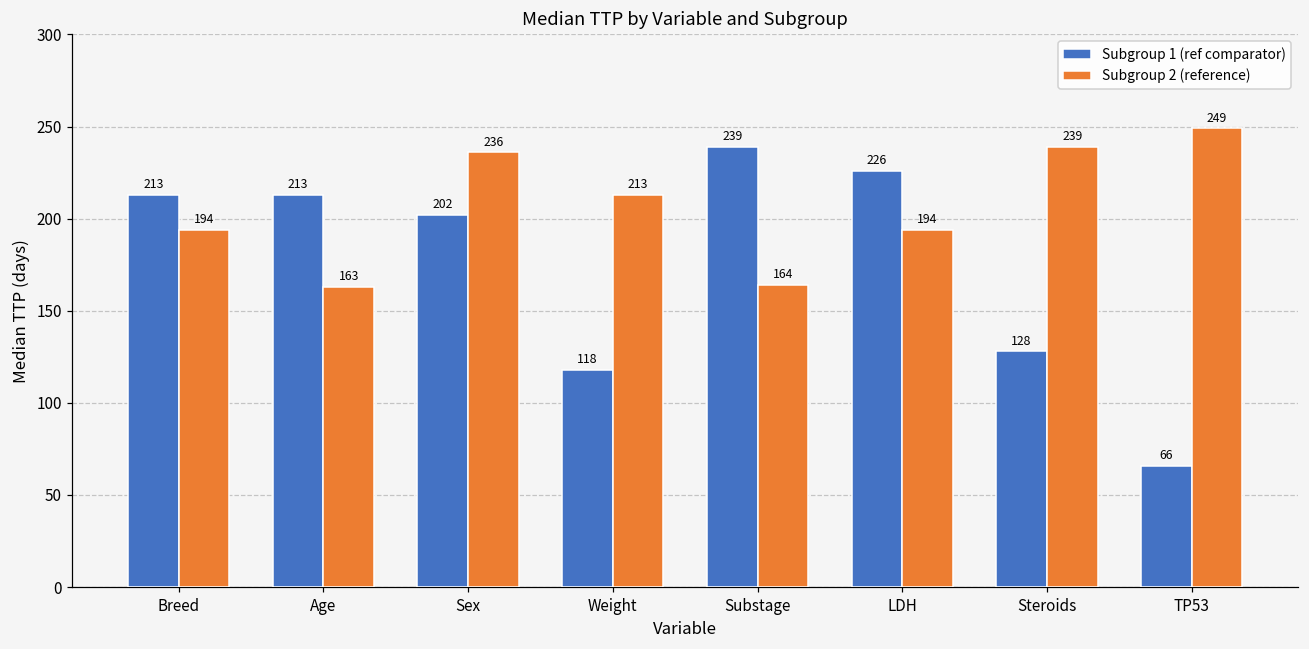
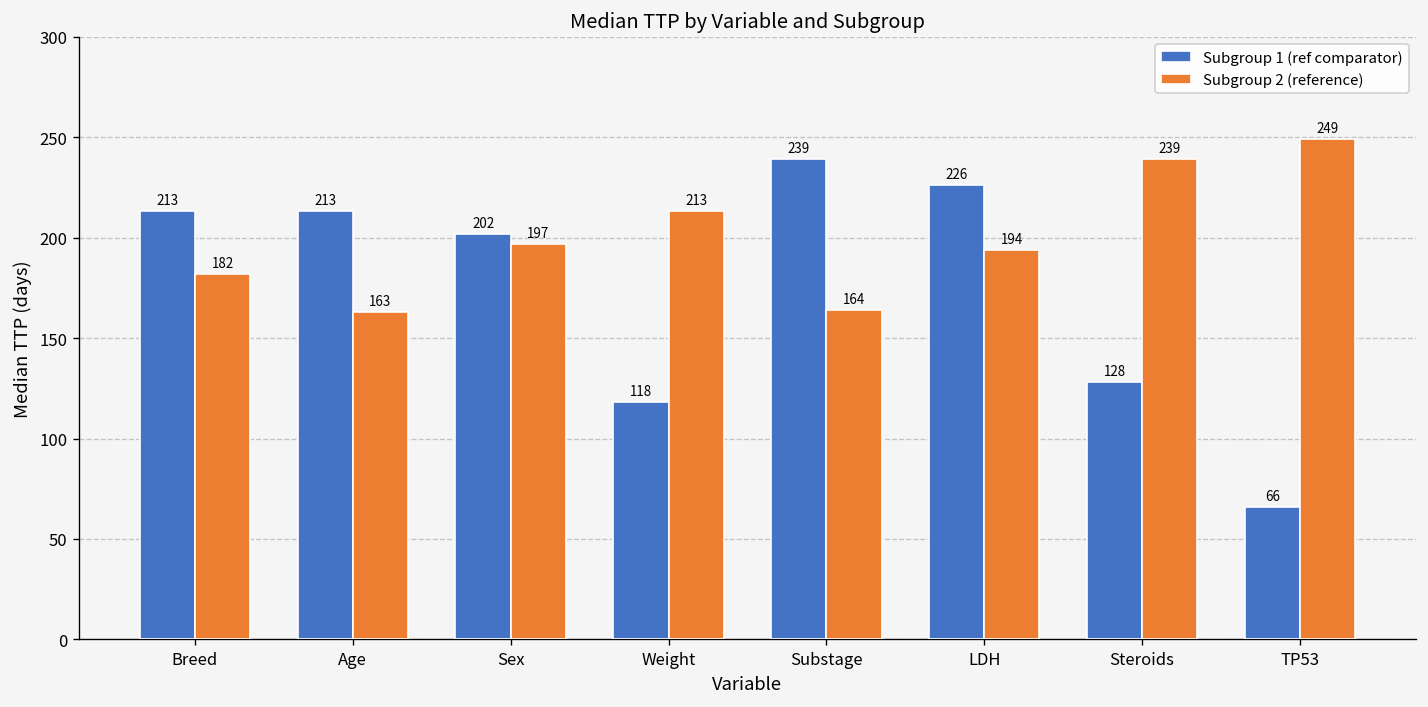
  {
    "Subgroup 1 (ref comparator)": {
      "Breed": 213,
      "Age": 213,
      "Sex": 202,
      "Weight": 118,
      "Substage": 239,
      "LDH": 226,
      "Steroids": 128,
      "TP53": 66
    },
    "Subgroup 2 (reference)": {
-     "Breed": 194,
+     "Breed": 182,
      "Age": 163,
-     "Sex": 236,
+     "Sex": 197,
      "Weight": 213,
      "Substage": 164,
      "LDH": 194,
      "Steroids": 239,
      "TP53": 249
    }
  }
